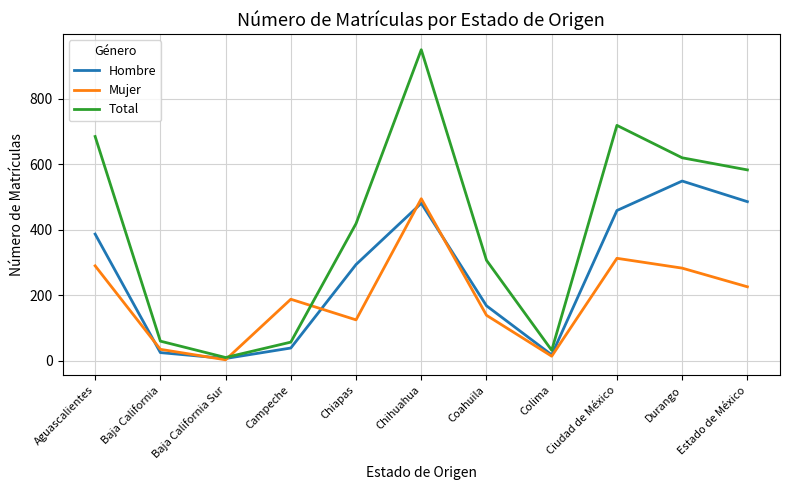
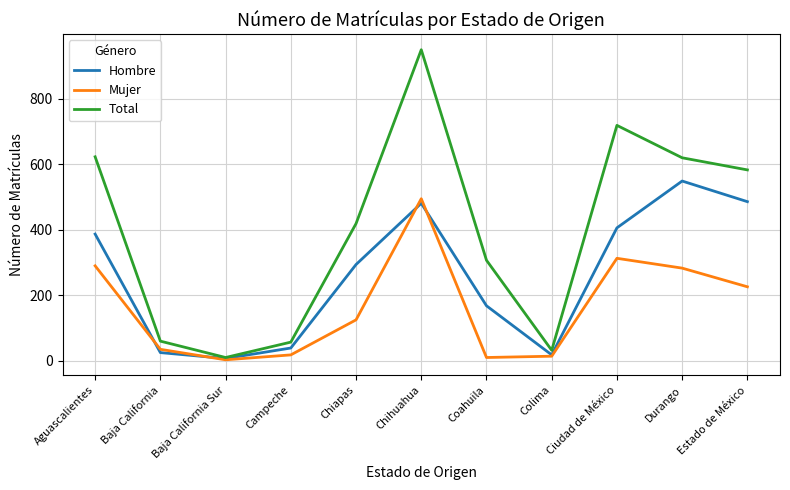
  {
    "Hombre": {
      "Aguascalientes": 390,
      "Baja California": 30,
      "Campeche": 40,
      "Chiapas": 290,
      "Chihuahua": 480,
      "Coahuila": 170,
-     "Ciudad de México": 460,
+     "Ciudad de México": 410,
      "Durango": 550,
      "Estado de México": 490
    },
    "Mujer": {
      "Aguascalientes": 290,
      "Baja California": 40,
-     "Campeche": 190,
+     "Campeche": 20,
      "Chiapas": 130,
      "Chihuahua": 500,
-     "Coahuila": 140,
+     "Coahuila": 10,
      "Ciudad de México": 310,
      "Durango": 280,
      "Estado de México": 230
    },
    "Total": {
-     "Aguascalientes": 690,
+     "Aguascalientes": 620,
      "Baja California": 60,
      "Campeche": 60,
      "Chiapas": 420,
      "Chihuahua": 950,
      "Coahuila": 310,
      "Colima": 30,
      "Ciudad de México": 720,
      "Durango": 620,
      "Estado de México": 580
    }
  }
